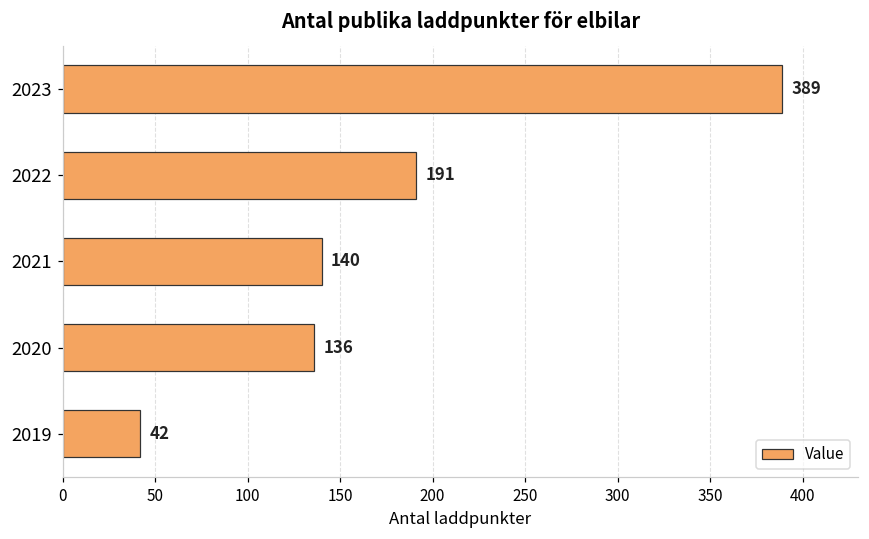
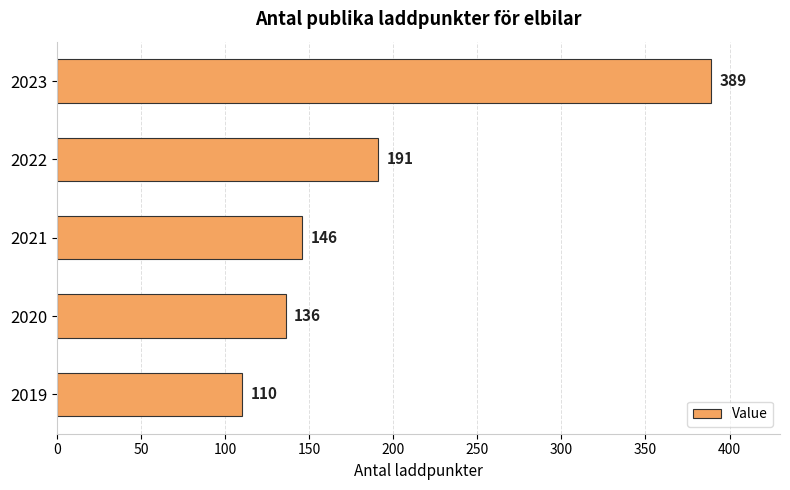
  {
    "2023": 389,
    "2022": 191,
-   "2021": 140,
+   "2021": 146,
    "2020": 136,
-   "2019": 42
+   "2019": 110
  }
